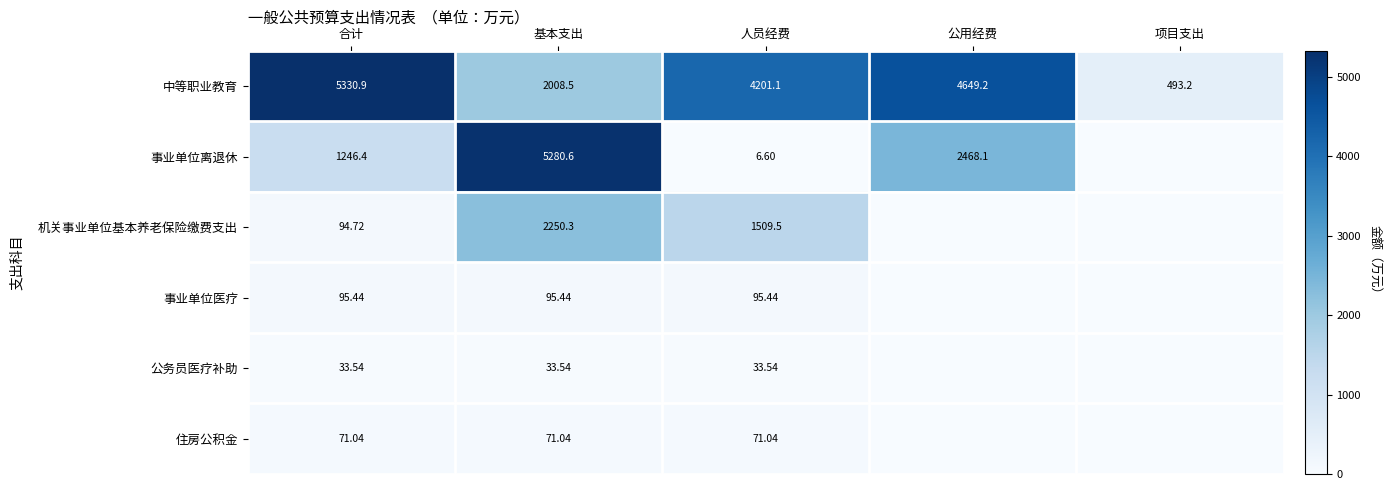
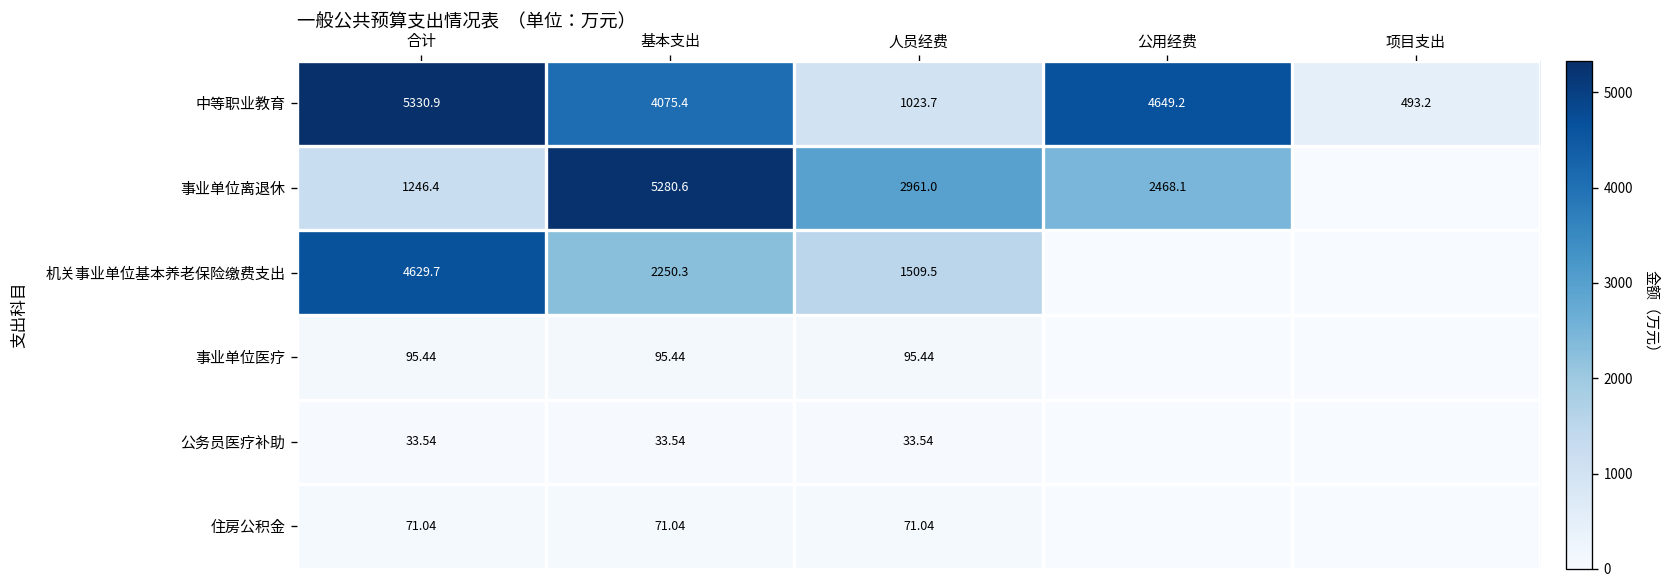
  {
    "中等职业教育": {
      "合计": 5330.9,
-     "基本支出": 2008.5,
-     "人员经费": 4201.1,
+     "基本支出": 4075.4,
+     "人员经费": 1023.7,
      "公用经费": 4649.2,
      "项目支出": 493.2
    },
    "事业单位离退休": {
      "合计": 1246.4,
      "基本支出": 5280.6,
-     "人员经费": 6.60,
+     "人员经费": 2961.0,
      "公用经费": 2468.1
    },
    "机关事业单位基本养老保险缴费支出": {
-     "合计": 94.72,
+     "合计": 4629.7,
      "基本支出": 2250.3,
      "人员经费": 1509.5
    },
    "事业单位医疗": {
      "合计": 95.44,
      "基本支出": 95.44,
      "人员经费": 95.44
    },
    "公务员医疗补助": {
      "合计": 33.54,
      "基本支出": 33.54,
      "人员经费": 33.54
    },
    "住房公积金": {
      "合计": 71.04,
      "基本支出": 71.04,
      "人员经费": 71.04
    }
  }
